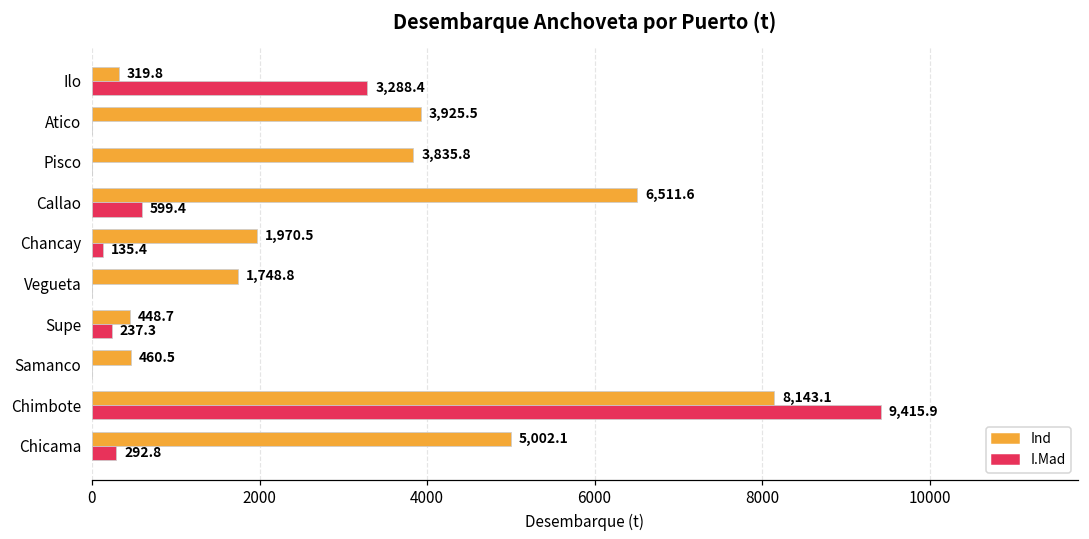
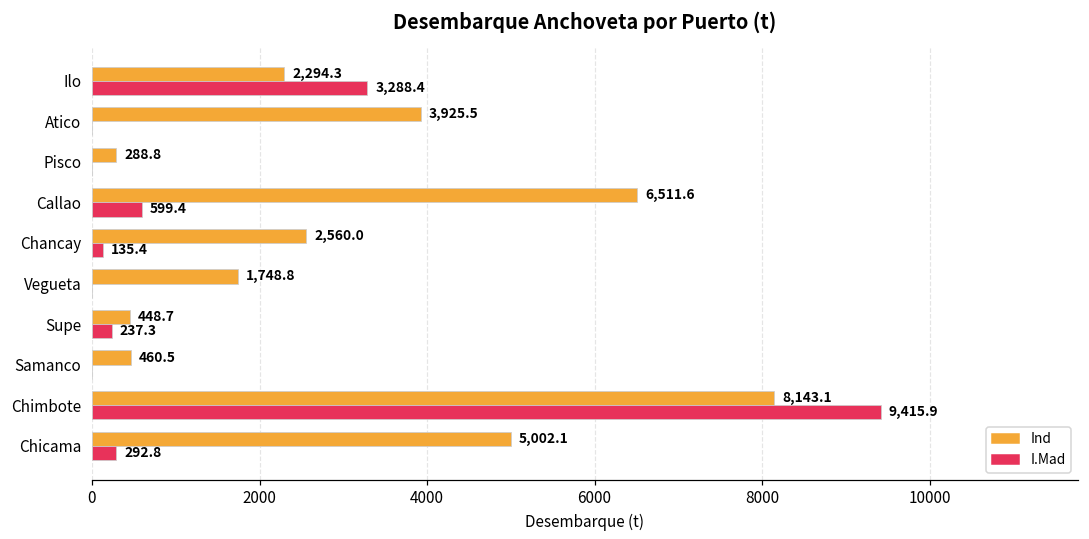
  {
    "Ind": {
-     "Ilo": "319.8",
+     "Ilo": "2,294.3",
      "Atico": "3,925.5",
-     "Pisco": "3,835.8",
+     "Pisco": "288.8",
      "Callao": "6,511.6",
-     "Chancay": "1,970.5",
+     "Chancay": "2,560.0",
      "Vegueta": "1,748.8",
      "Supe": "448.7",
      "Samanco": "460.5",
      "Chimbote": "8,143.1",
      "Chicama": "5,002.1"
    },
    "I.Mad": {
      "Ilo": "3,288.4",
      "Callao": "599.4",
      "Chancay": "135.4",
      "Supe": "237.3",
      "Chimbote": "9,415.9",
      "Chicama": "292.8"
    }
  }
